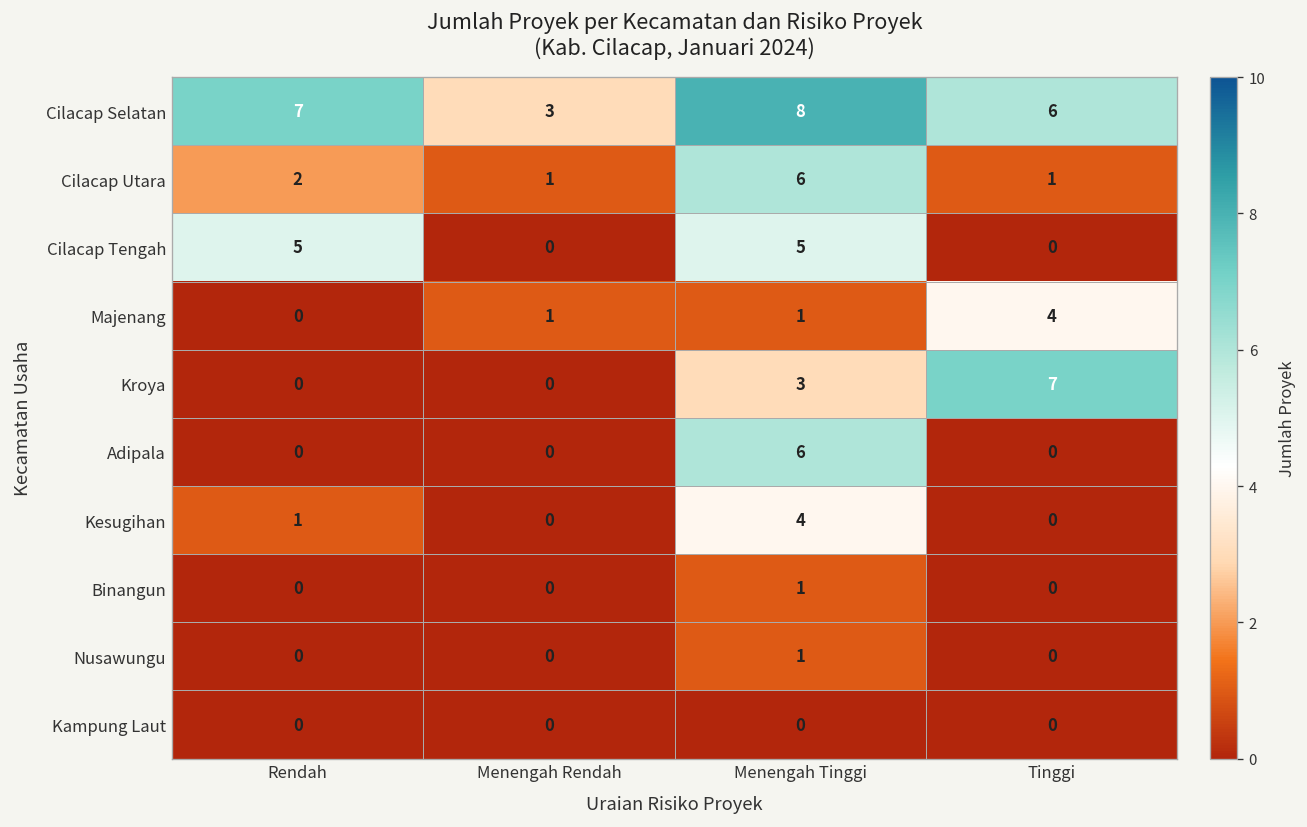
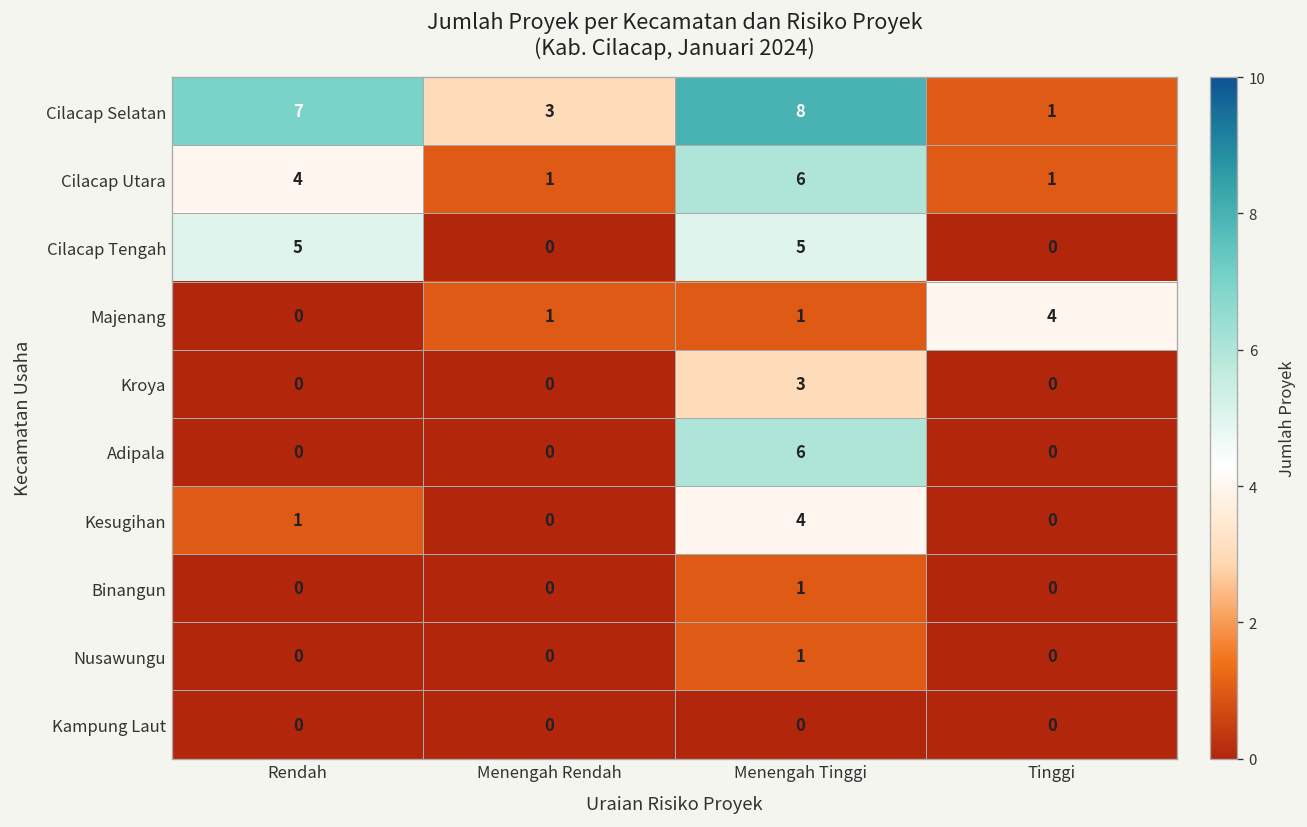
  {
    "Cilacap Selatan": {
      "Rendah": 7,
      "Menengah Rendah": 3,
      "Menengah Tinggi": 8,
-     "Tinggi": 6
+     "Tinggi": 1
    },
    "Cilacap Utara": {
-     "Rendah": 2,
+     "Rendah": 4,
      "Menengah Rendah": 1,
      "Menengah Tinggi": 6,
      "Tinggi": 1
    },
    "Cilacap Tengah": {
      "Rendah": 5,
      "Menengah Rendah": 0,
      "Menengah Tinggi": 5,
      "Tinggi": 0
    },
    "Majenang": {
      "Rendah": 0,
      "Menengah Rendah": 1,
      "Menengah Tinggi": 1,
      "Tinggi": 4
    },
    "Kroya": {
      "Rendah": 0,
      "Menengah Rendah": 0,
      "Menengah Tinggi": 3,
-     "Tinggi": 7
+     "Tinggi": 0
    },
    "Adipala": {
      "Rendah": 0,
      "Menengah Rendah": 0,
      "Menengah Tinggi": 6,
      "Tinggi": 0
    },
    "Kesugihan": {
      "Rendah": 1,
      "Menengah Rendah": 0,
      "Menengah Tinggi": 4,
      "Tinggi": 0
    },
    "Binangun": {
      "Rendah": 0,
      "Menengah Rendah": 0,
      "Menengah Tinggi": 1,
      "Tinggi": 0
    },
    "Nusawungu": {
      "Rendah": 0,
      "Menengah Rendah": 0,
      "Menengah Tinggi": 1,
      "Tinggi": 0
    },
    "Kampung Laut": {
      "Rendah": 0,
      "Menengah Rendah": 0,
      "Menengah Tinggi": 0,
      "Tinggi": 0
    }
  }
